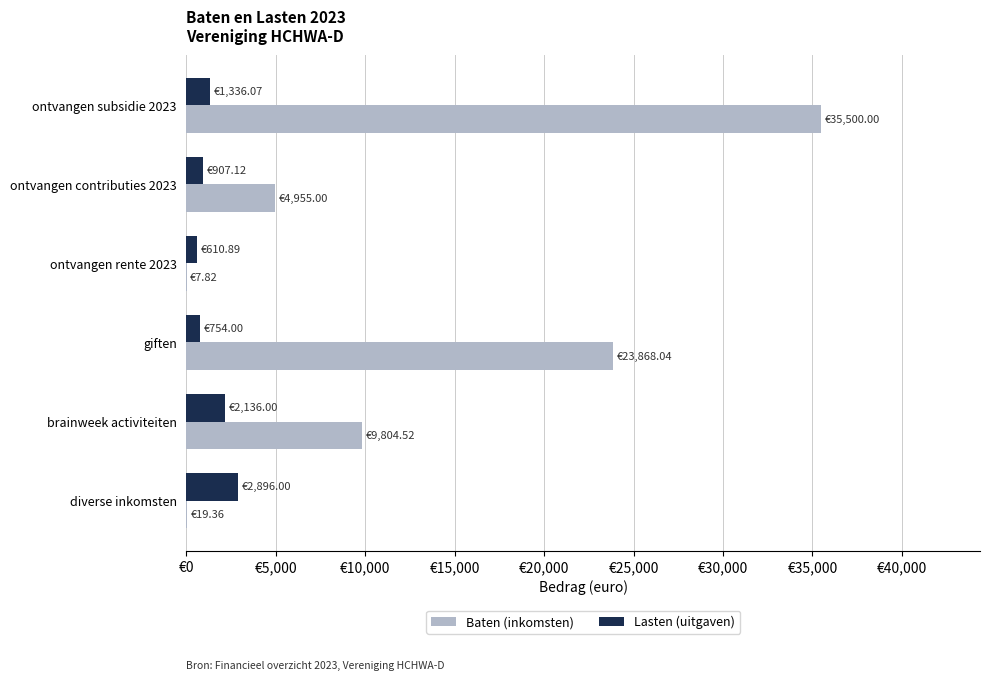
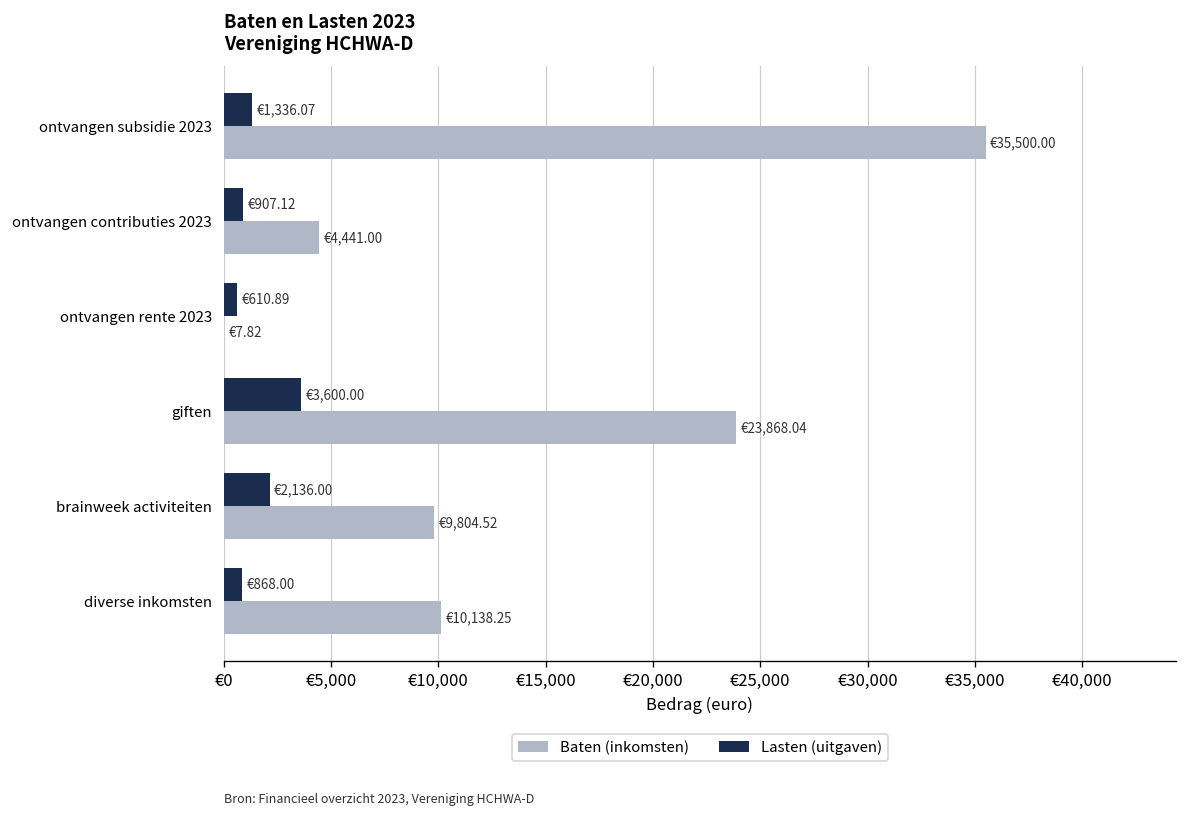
  {
    "Baten (inkomsten)": {
      "ontvangen subsidie 2023": "€35,500.00",
-     "ontvangen contributies 2023": "€4,955.00",
+     "ontvangen contributies 2023": "€4,441.00",
      "ontvangen rente 2023": "€7.82",
      "giften": "€23,868.04",
      "brainweek activiteiten": "€9,804.52",
-     "diverse inkomsten": "€19.36"
+     "diverse inkomsten": "€10,138.25"
    },
    "Lasten (uitgaven)": {
      "ontvangen subsidie 2023": "€1,336.07",
      "ontvangen contributies 2023": "€907.12",
      "ontvangen rente 2023": "€610.89",
-     "giften": "€754.00",
+     "giften": "€3,600.00",
      "brainweek activiteiten": "€2,136.00",
-     "diverse inkomsten": "€2,896.00"
+     "diverse inkomsten": "€868.00"
    }
  }
